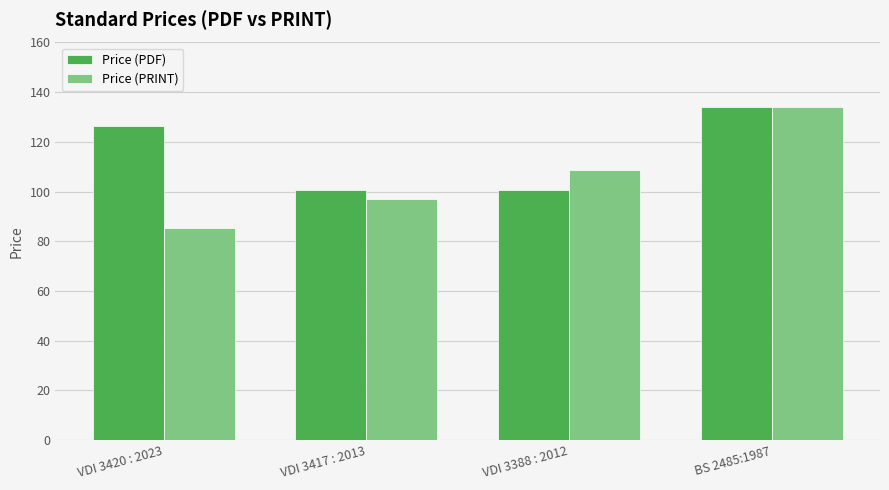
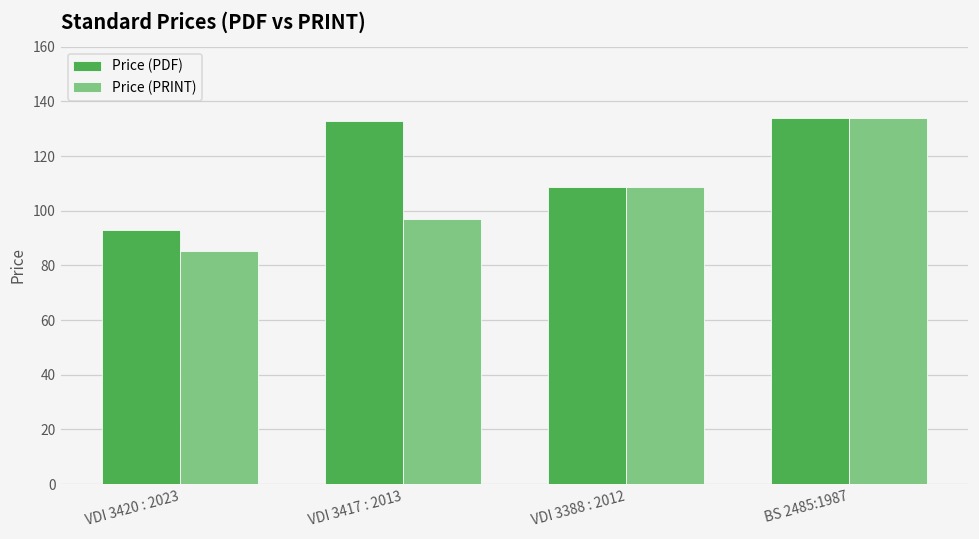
  {
    "Price (PDF)": {
-     "VDI 3420 : 2023": 126,
-     "VDI 3417 : 2013": 101,
-     "VDI 3388 : 2012": 101,
+     "VDI 3420 : 2023": 93,
+     "VDI 3417 : 2013": 133,
+     "VDI 3388 : 2012": 109,
      "BS 2485:1987": 134
    },
    "Price (PRINT)": {
      "VDI 3420 : 2023": 85,
      "VDI 3417 : 2013": 97,
      "VDI 3388 : 2012": 109,
      "BS 2485:1987": 134
    }
  }
